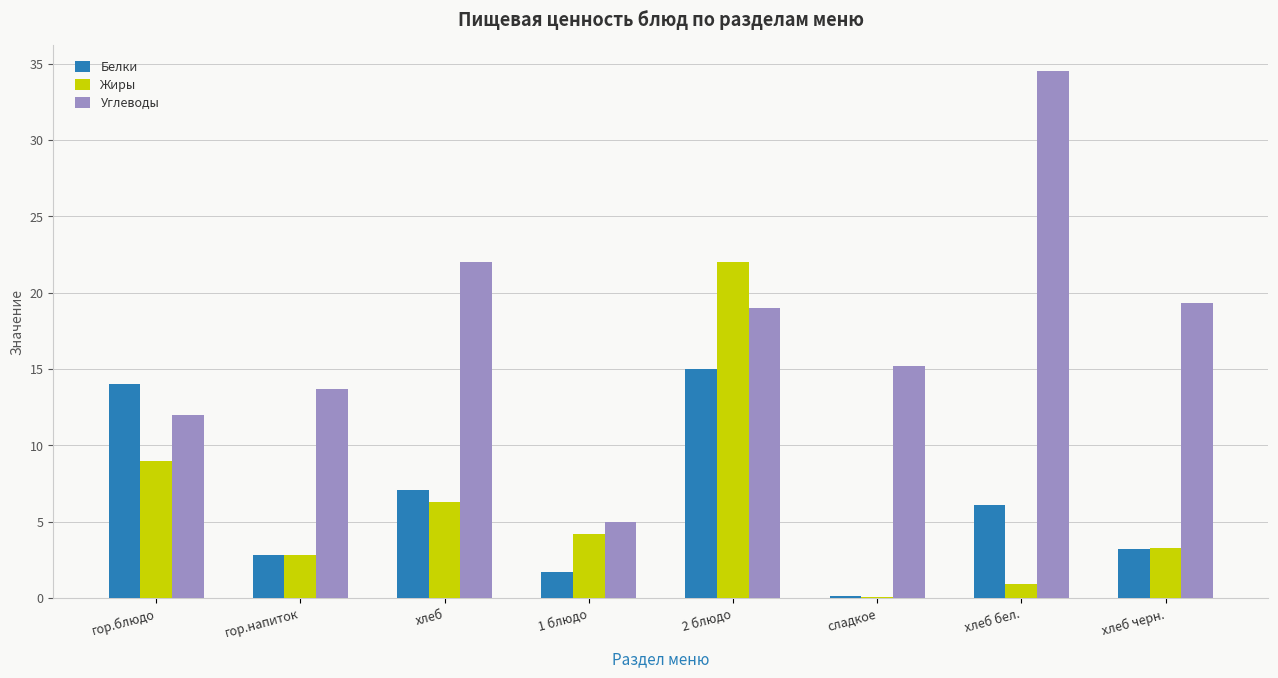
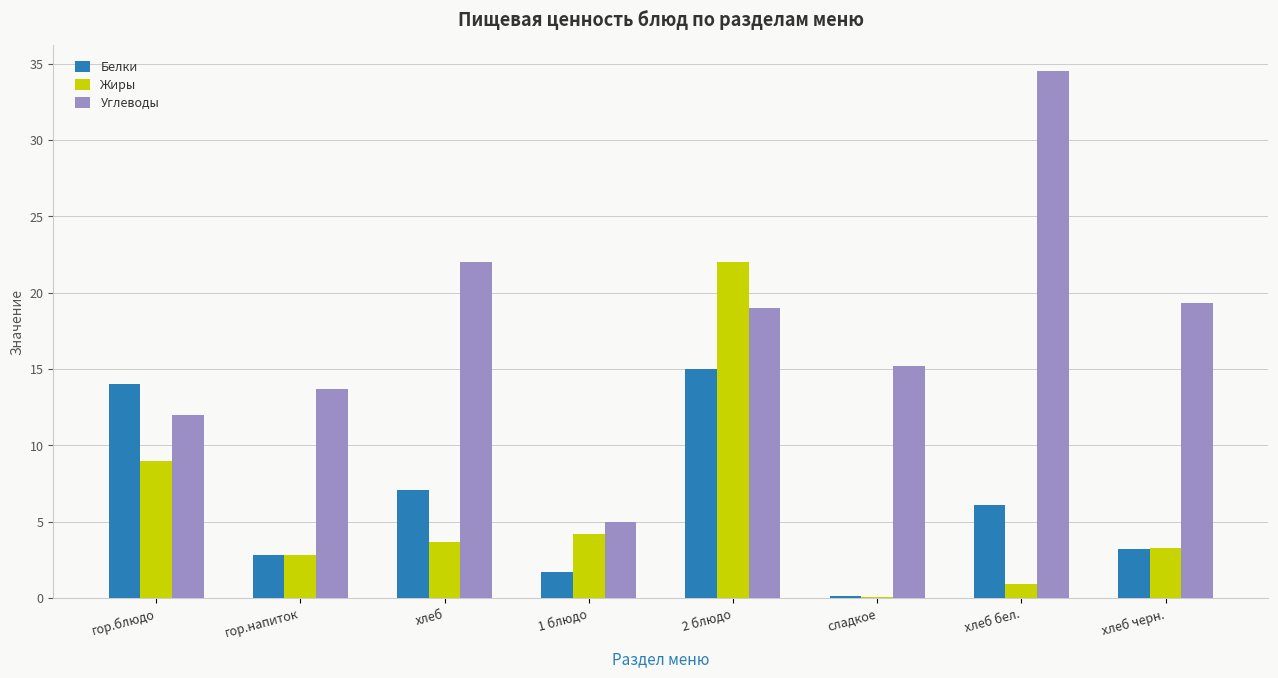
  {
    "Белки": {
      "гор.блюдо": 14.0,
      "гор.напиток": 2.8,
      "хлеб": 7.1,
      "1 блюдо": 1.7,
      "2 блюдо": 15.0,
      "хлеб бел.": 6.1,
      "хлеб черн.": 3.2
    },
    "Жиры": {
      "гор.блюдо": 9.0,
      "гор.напиток": 2.8,
-     "хлеб": 6.3,
+     "хлеб": 3.7,
      "1 блюдо": 4.2,
      "2 блюдо": 22.0,
      "хлеб бел.": 0.9,
      "хлеб черн.": 3.3
    },
    "Углеводы": {
      "гор.блюдо": 12.0,
      "гор.напиток": 13.7,
      "хлеб": 22.0,
      "1 блюдо": 5.0,
      "2 блюдо": 19.0,
      "сладкое": 15.2,
      "хлеб бел.": 34.5,
      "хлеб черн.": 19.3
    }
  }
